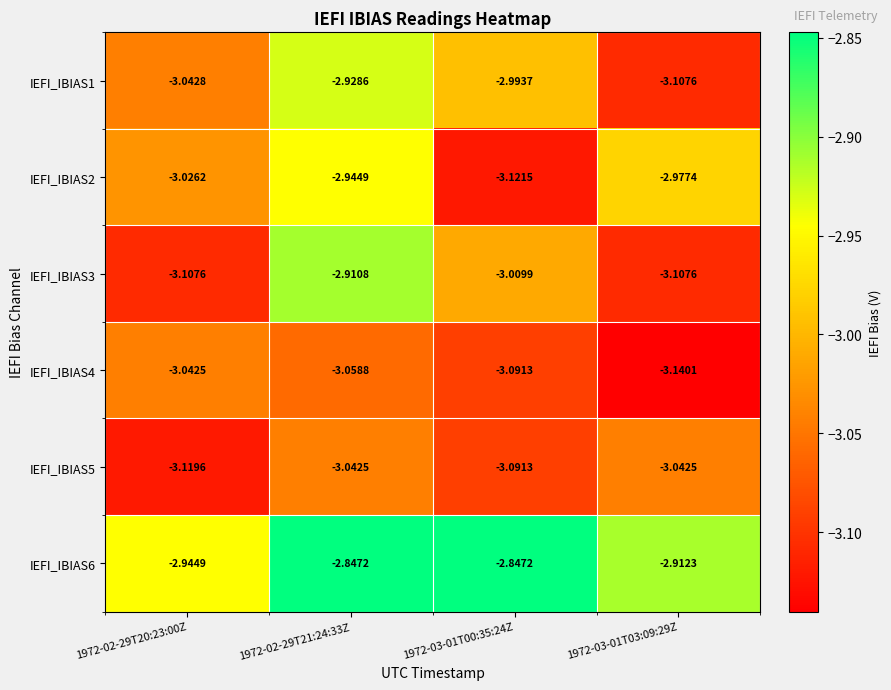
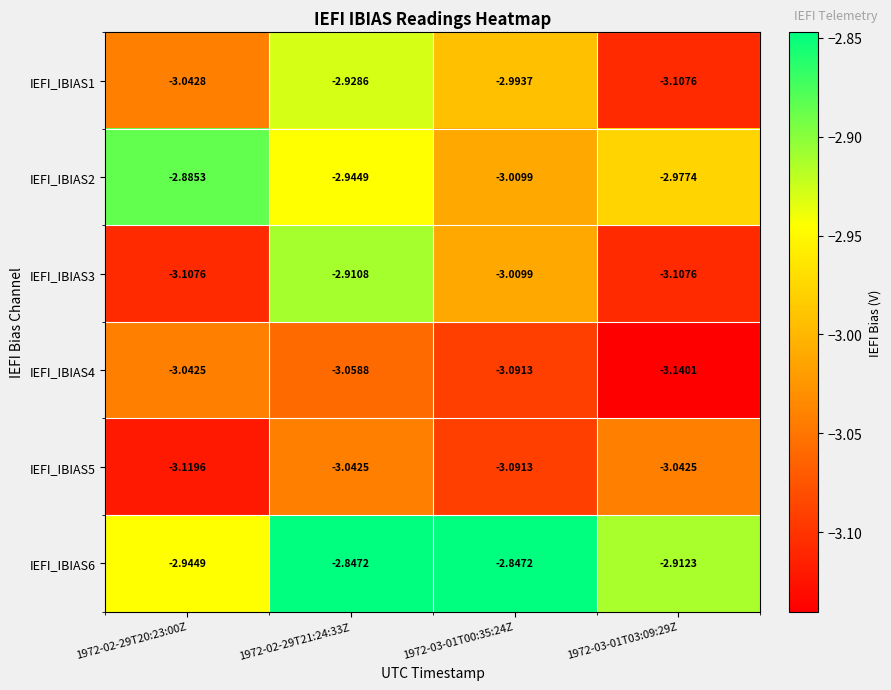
  {
    "IEFI_IBIAS1": {
      "1972-02-29T20:23:00Z": -3.0428,
      "1972-02-29T21:24:33Z": -2.9286,
      "1972-03-01T00:35:24Z": -2.9937,
      "1972-03-01T03:09:29Z": -3.1076
    },
    "IEFI_IBIAS2": {
-     "1972-02-29T20:23:00Z": -3.0262,
+     "1972-02-29T20:23:00Z": -2.8853,
      "1972-02-29T21:24:33Z": -2.9449,
-     "1972-03-01T00:35:24Z": -3.1215,
+     "1972-03-01T00:35:24Z": -3.0099,
      "1972-03-01T03:09:29Z": -2.9774
    },
    "IEFI_IBIAS3": {
      "1972-02-29T20:23:00Z": -3.1076,
      "1972-02-29T21:24:33Z": -2.9108,
      "1972-03-01T00:35:24Z": -3.0099,
      "1972-03-01T03:09:29Z": -3.1076
    },
    "IEFI_IBIAS4": {
      "1972-02-29T20:23:00Z": -3.0425,
      "1972-02-29T21:24:33Z": -3.0588,
      "1972-03-01T00:35:24Z": -3.0913,
      "1972-03-01T03:09:29Z": -3.1401
    },
    "IEFI_IBIAS5": {
      "1972-02-29T20:23:00Z": -3.1196,
      "1972-02-29T21:24:33Z": -3.0425,
      "1972-03-01T00:35:24Z": -3.0913,
      "1972-03-01T03:09:29Z": -3.0425
    },
    "IEFI_IBIAS6": {
      "1972-02-29T20:23:00Z": -2.9449,
      "1972-02-29T21:24:33Z": -2.8472,
      "1972-03-01T00:35:24Z": -2.8472,
      "1972-03-01T03:09:29Z": -2.9123
    }
  }
